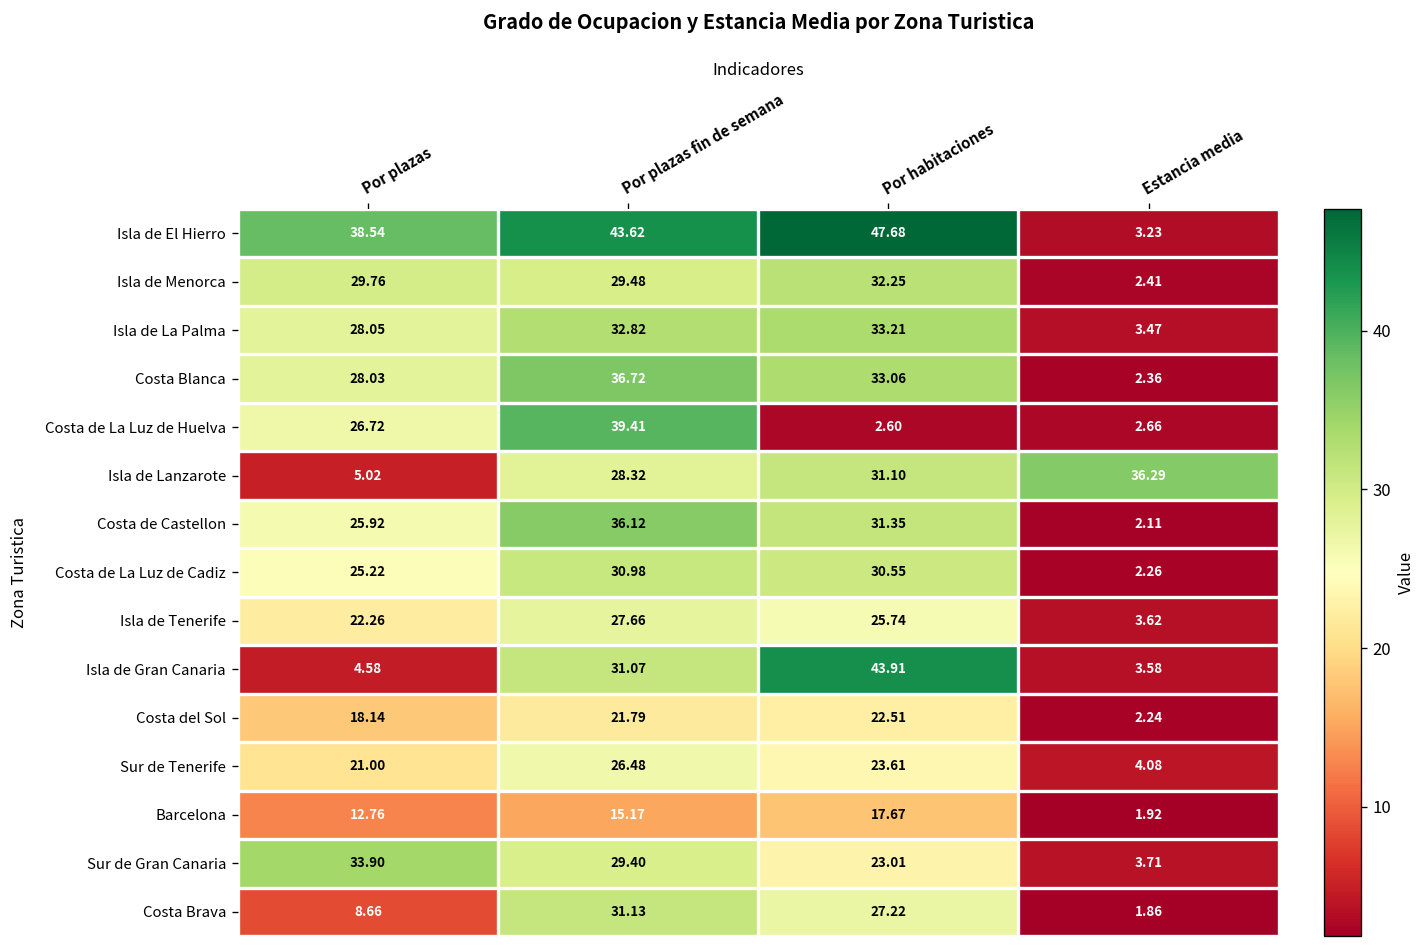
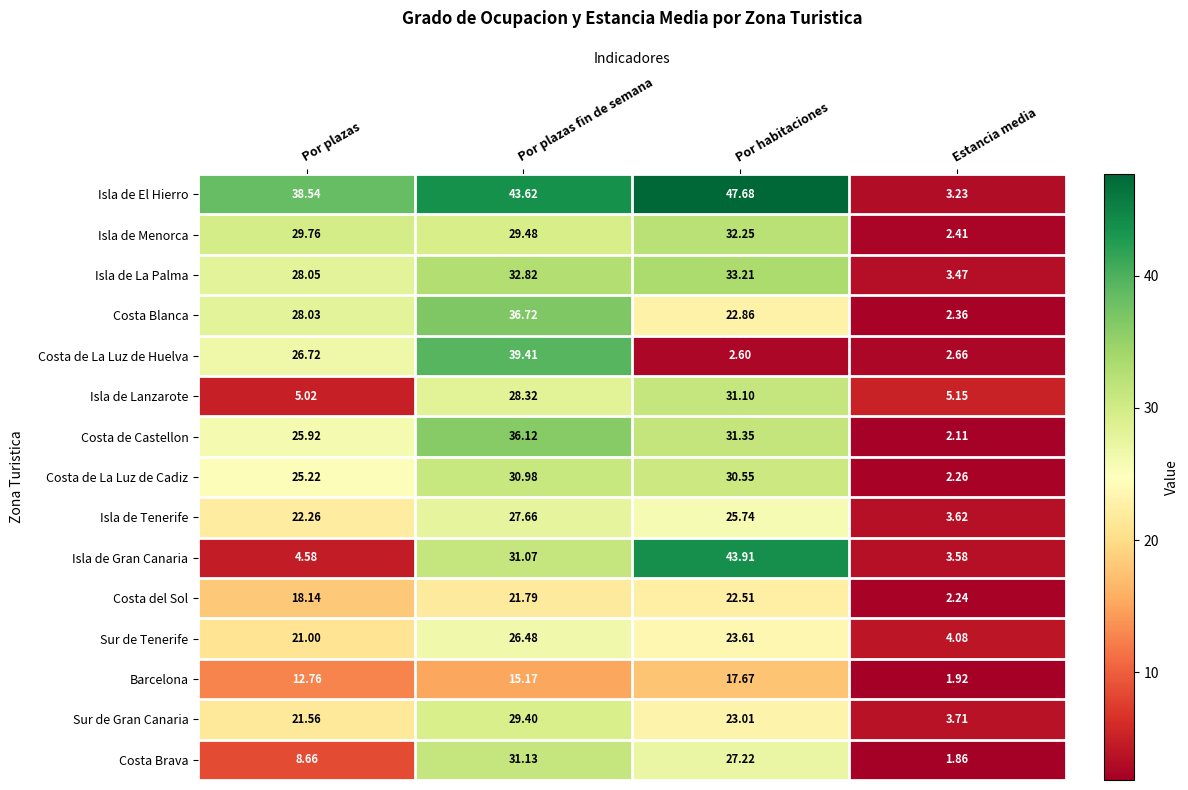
  {
    "Isla de El Hierro": {
      "Por plazas": 38.54,
      "Por plazas fin de semana": 43.62,
      "Por habitaciones": 47.68,
      "Estancia media": 3.23
    },
    "Isla de Menorca": {
      "Por plazas": 29.76,
      "Por plazas fin de semana": 29.48,
      "Por habitaciones": 32.25,
      "Estancia media": 2.41
    },
    "Isla de La Palma": {
      "Por plazas": 28.05,
      "Por plazas fin de semana": 32.82,
      "Por habitaciones": 33.21,
      "Estancia media": 3.47
    },
    "Costa Blanca": {
      "Por plazas": 28.03,
      "Por plazas fin de semana": 36.72,
-     "Por habitaciones": 33.06,
+     "Por habitaciones": 22.86,
      "Estancia media": 2.36
    },
    "Costa de La Luz de Huelva": {
      "Por plazas": 26.72,
      "Por plazas fin de semana": 39.41,
      "Por habitaciones": 2.60,
      "Estancia media": 2.66
    },
    "Isla de Lanzarote": {
      "Por plazas": 5.02,
      "Por plazas fin de semana": 28.32,
      "Por habitaciones": 31.10,
-     "Estancia media": 36.29
+     "Estancia media": 5.15
    },
    "Costa de Castellon": {
      "Por plazas": 25.92,
      "Por plazas fin de semana": 36.12,
      "Por habitaciones": 31.35,
      "Estancia media": 2.11
    },
    "Costa de La Luz de Cadiz": {
      "Por plazas": 25.22,
      "Por plazas fin de semana": 30.98,
      "Por habitaciones": 30.55,
      "Estancia media": 2.26
    },
    "Isla de Tenerife": {
      "Por plazas": 22.26,
      "Por plazas fin de semana": 27.66,
      "Por habitaciones": 25.74,
      "Estancia media": 3.62
    },
    "Isla de Gran Canaria": {
      "Por plazas": 4.58,
      "Por plazas fin de semana": 31.07,
      "Por habitaciones": 43.91,
      "Estancia media": 3.58
    },
    "Costa del Sol": {
      "Por plazas": 18.14,
      "Por plazas fin de semana": 21.79,
      "Por habitaciones": 22.51,
      "Estancia media": 2.24
    },
    "Sur de Tenerife": {
      "Por plazas": 21.00,
      "Por plazas fin de semana": 26.48,
      "Por habitaciones": 23.61,
      "Estancia media": 4.08
    },
    "Barcelona": {
      "Por plazas": 12.76,
      "Por plazas fin de semana": 15.17,
      "Por habitaciones": 17.67,
      "Estancia media": 1.92
    },
    "Sur de Gran Canaria": {
-     "Por plazas": 33.90,
+     "Por plazas": 21.56,
      "Por plazas fin de semana": 29.40,
      "Por habitaciones": 23.01,
      "Estancia media": 3.71
    },
    "Costa Brava": {
      "Por plazas": 8.66,
      "Por plazas fin de semana": 31.13,
      "Por habitaciones": 27.22,
      "Estancia media": 1.86
    }
  }
